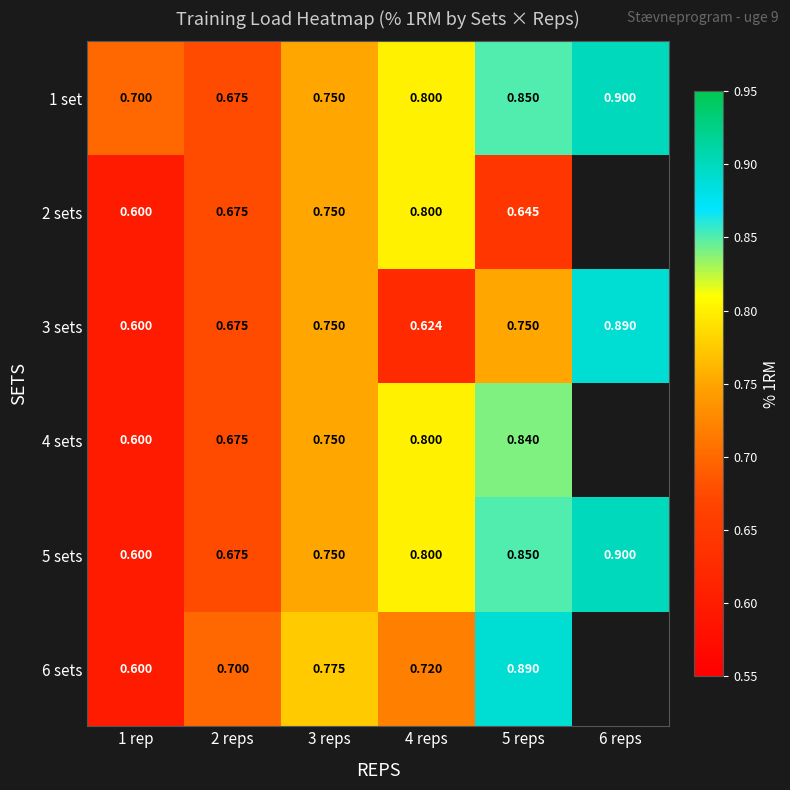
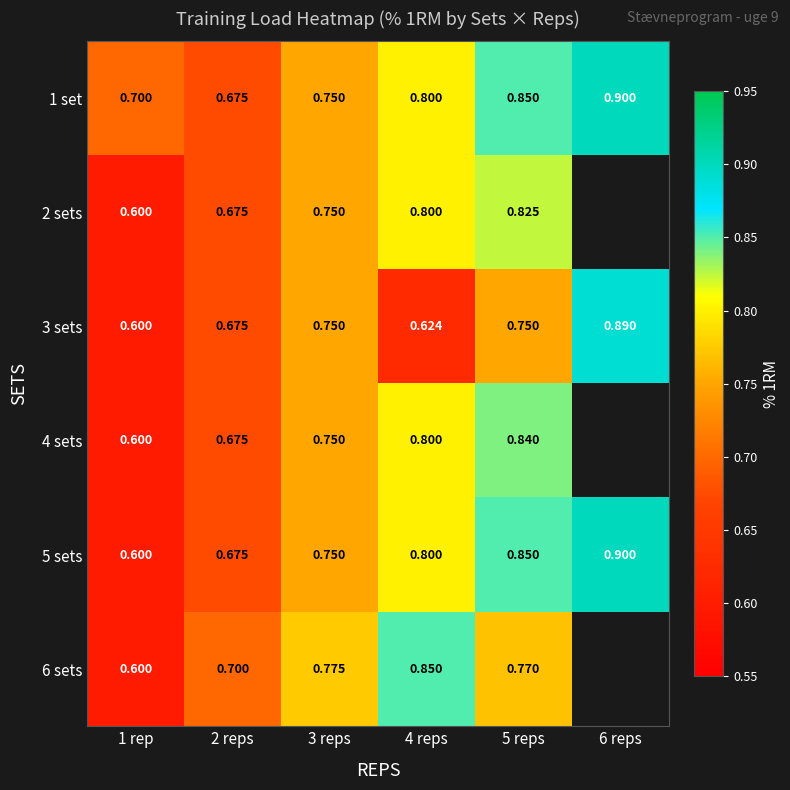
  {
    "1 set": {
      "1 rep": 0.700,
      "2 reps": 0.675,
      "3 reps": 0.750,
      "4 reps": 0.800,
      "5 reps": 0.850,
      "6 reps": 0.900
    },
    "2 sets": {
      "1 rep": 0.600,
      "2 reps": 0.675,
      "3 reps": 0.750,
      "4 reps": 0.800,
-     "5 reps": 0.645
+     "5 reps": 0.825
    },
    "3 sets": {
      "1 rep": 0.600,
      "2 reps": 0.675,
      "3 reps": 0.750,
      "4 reps": 0.624,
      "5 reps": 0.750,
      "6 reps": 0.890
    },
    "4 sets": {
      "1 rep": 0.600,
      "2 reps": 0.675,
      "3 reps": 0.750,
      "4 reps": 0.800,
      "5 reps": 0.840
    },
    "5 sets": {
      "1 rep": 0.600,
      "2 reps": 0.675,
      "3 reps": 0.750,
      "4 reps": 0.800,
      "5 reps": 0.850,
      "6 reps": 0.900
    },
    "6 sets": {
      "1 rep": 0.600,
      "2 reps": 0.700,
      "3 reps": 0.775,
-     "4 reps": 0.720,
-     "5 reps": 0.890
+     "4 reps": 0.850,
+     "5 reps": 0.770
    }
  }
